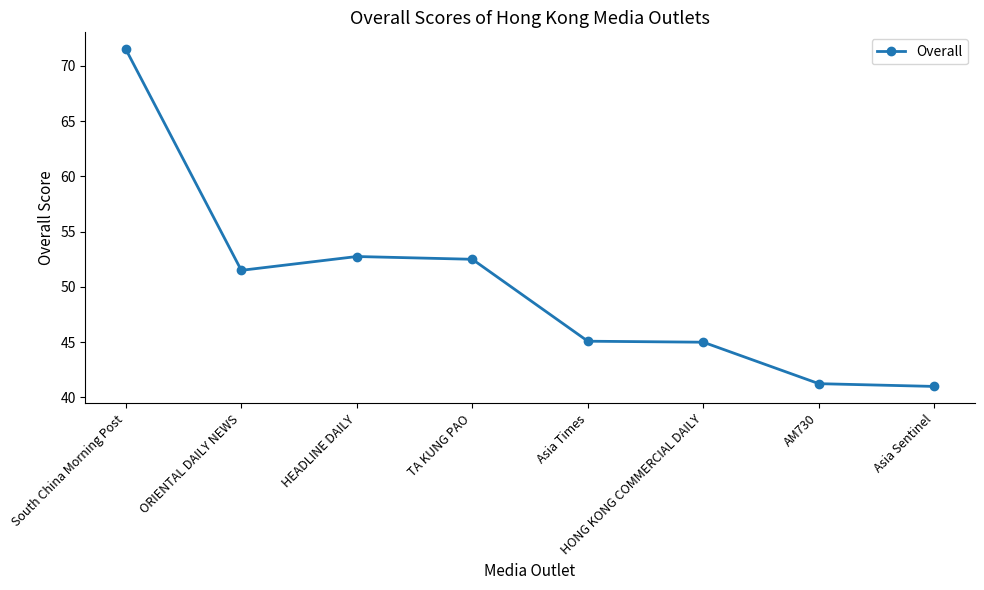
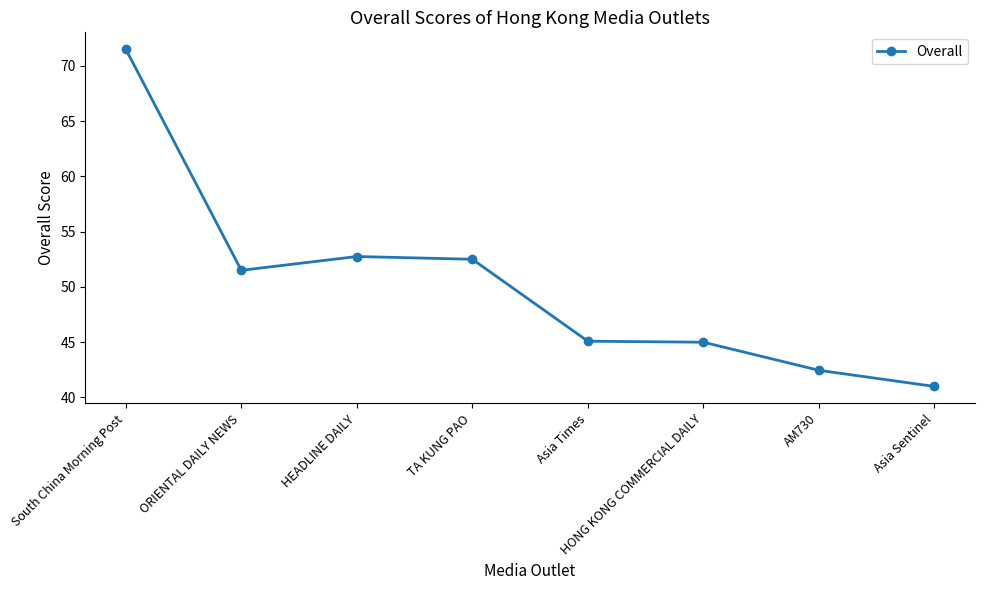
  {
    "South China Morning Post": 71.5,
    "ORIENTAL DAILY NEWS": 51.5,
    "HEADLINE DAILY": 52.8,
    "TA KUNG PAO": 52.5,
    "Asia Times": 45.1,
    "HONG KONG COMMERCIAL DAILY": 45.0,
-   "AM730": 41.3,
+   "AM730": 42.5,
    "Asia Sentinel": 41.0
  }
